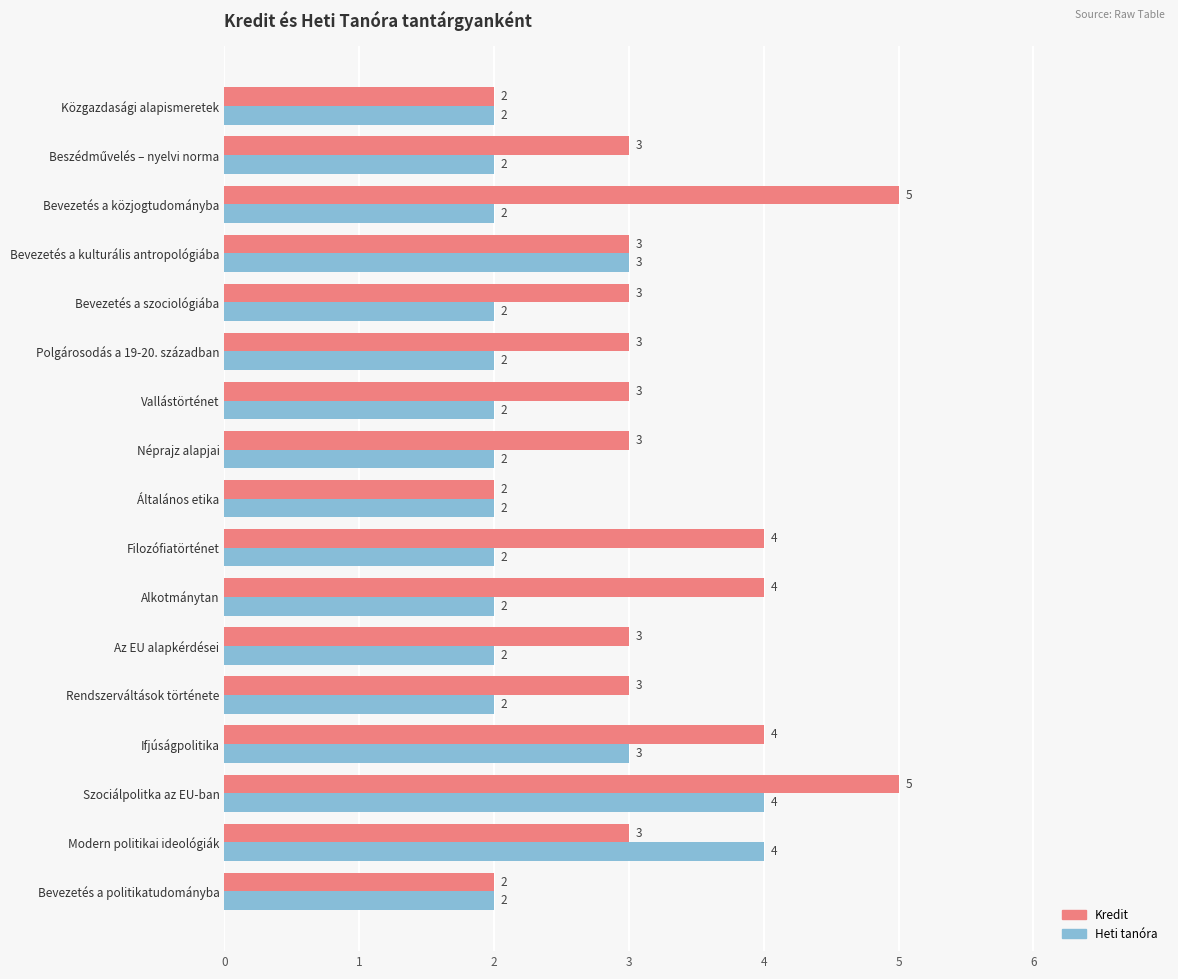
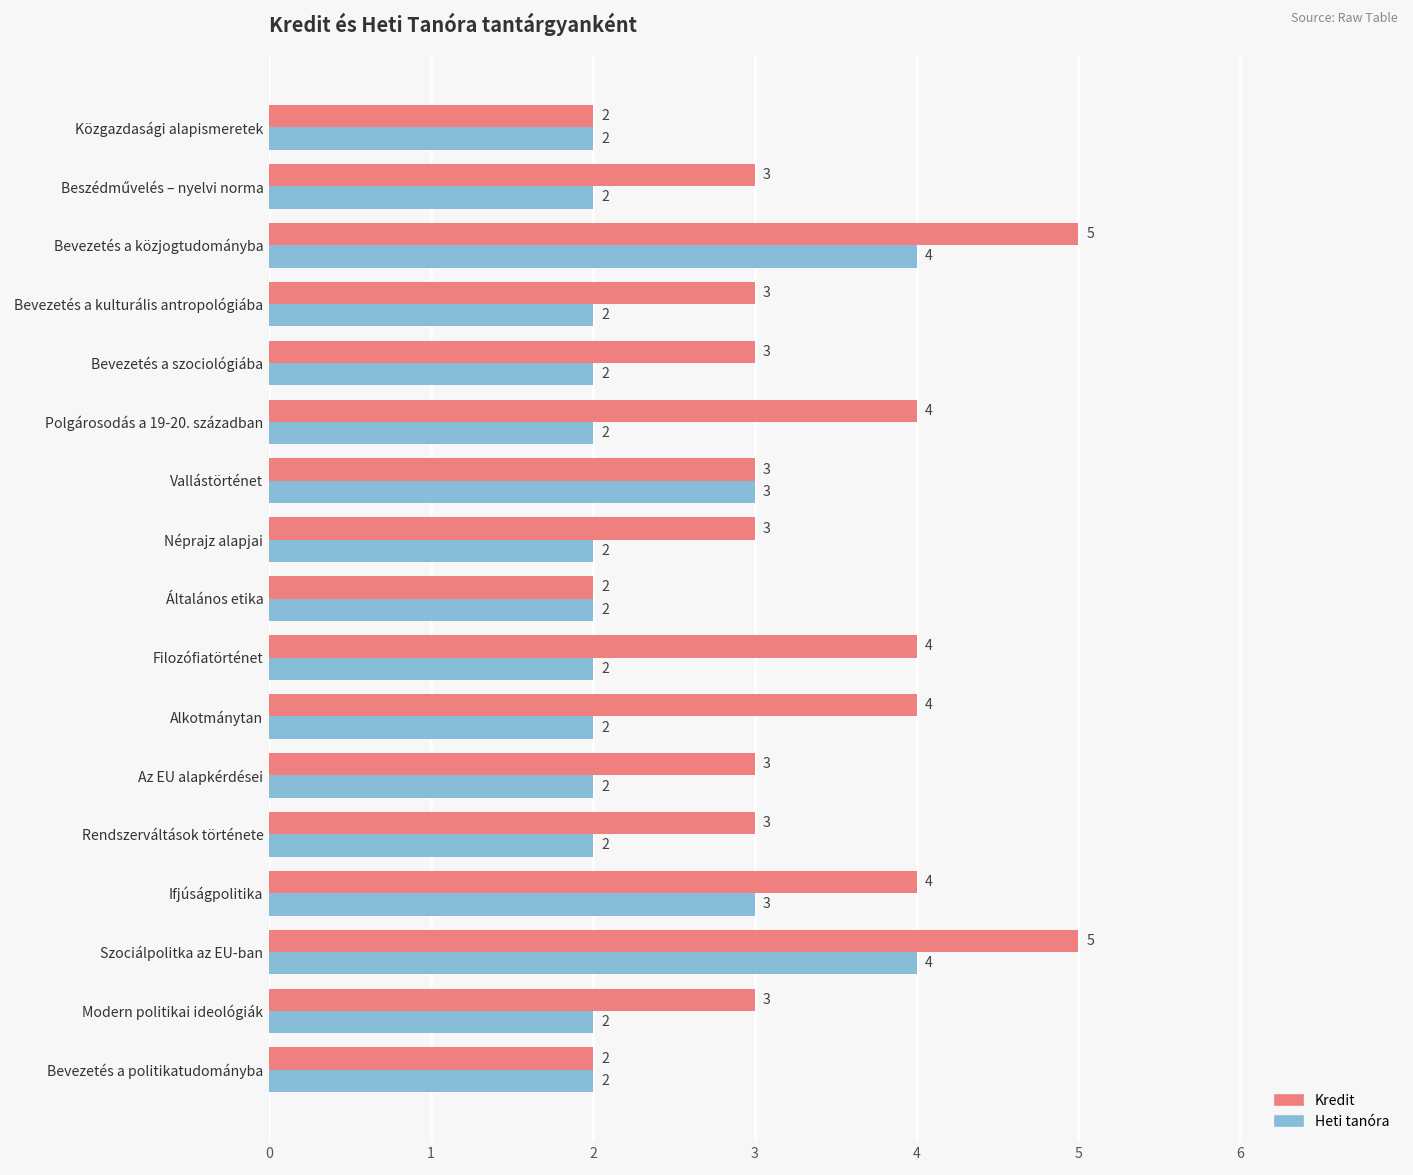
  {
    "Kredit": {
      "Közgazdasági alapismeretek": 2,
      "Beszédművelés – nyelvi norma": 3,
      "Bevezetés a közjogtudományba": 5,
      "Bevezetés a kulturális antropológiába": 3,
      "Bevezetés a szociológiába": 3,
-     "Polgárosodás a 19-20. században": 3,
+     "Polgárosodás a 19-20. században": 4,
      "Vallástörténet": 3,
      "Néprajz alapjai": 3,
      "Általános etika": 2,
      "Filozófiatörténet": 4,
      "Alkotmánytan": 4,
      "Az EU alapkérdései": 3,
      "Rendszerváltások története": 3,
      "Ifjúságpolitika": 4,
      "Szociálpolitka az EU-ban": 5,
      "Modern politikai ideológiák": 3,
      "Bevezetés a politikatudományba": 2
    },
    "Heti tanóra": {
      "Közgazdasági alapismeretek": 2,
      "Beszédművelés – nyelvi norma": 2,
-     "Bevezetés a közjogtudományba": 2,
-     "Bevezetés a kulturális antropológiába": 3,
+     "Bevezetés a közjogtudományba": 4,
+     "Bevezetés a kulturális antropológiába": 2,
      "Bevezetés a szociológiába": 2,
      "Polgárosodás a 19-20. században": 2,
-     "Vallástörténet": 2,
+     "Vallástörténet": 3,
      "Néprajz alapjai": 2,
      "Általános etika": 2,
      "Filozófiatörténet": 2,
      "Alkotmánytan": 2,
      "Az EU alapkérdései": 2,
      "Rendszerváltások története": 2,
      "Ifjúságpolitika": 3,
      "Szociálpolitka az EU-ban": 4,
-     "Modern politikai ideológiák": 4,
+     "Modern politikai ideológiák": 2,
      "Bevezetés a politikatudományba": 2
    }
  }
